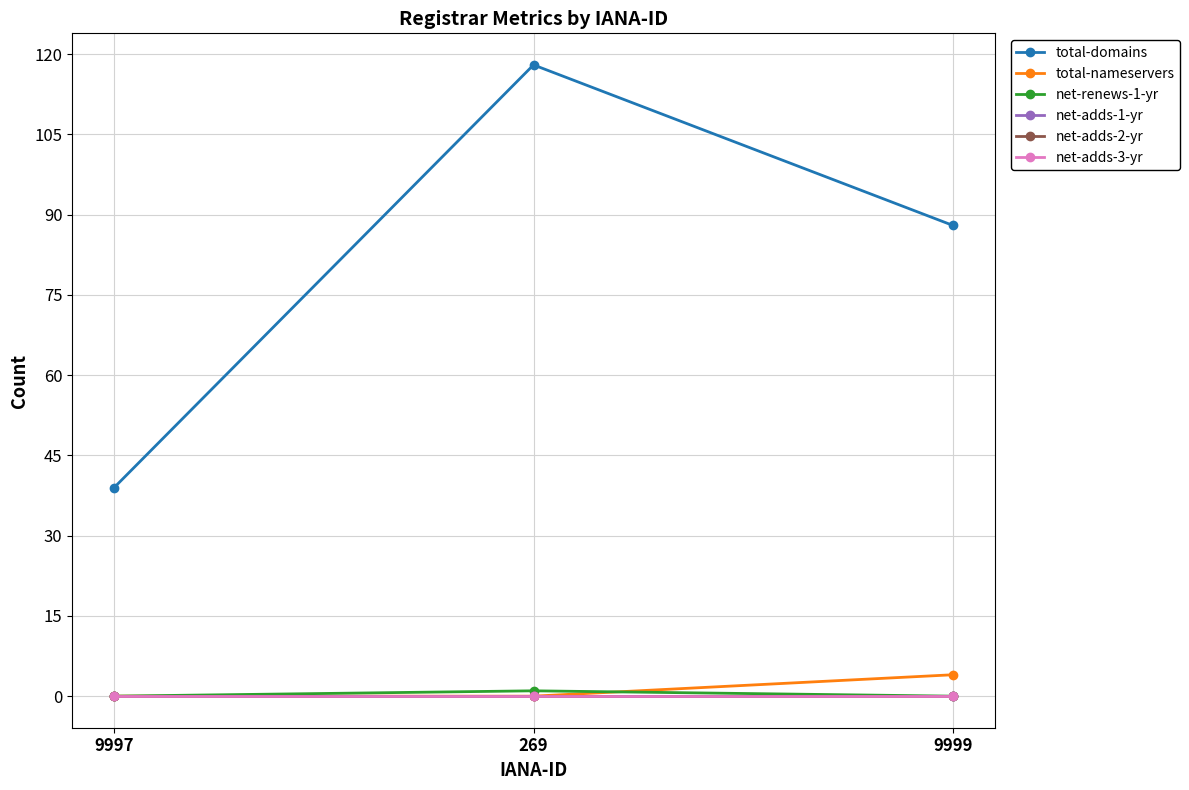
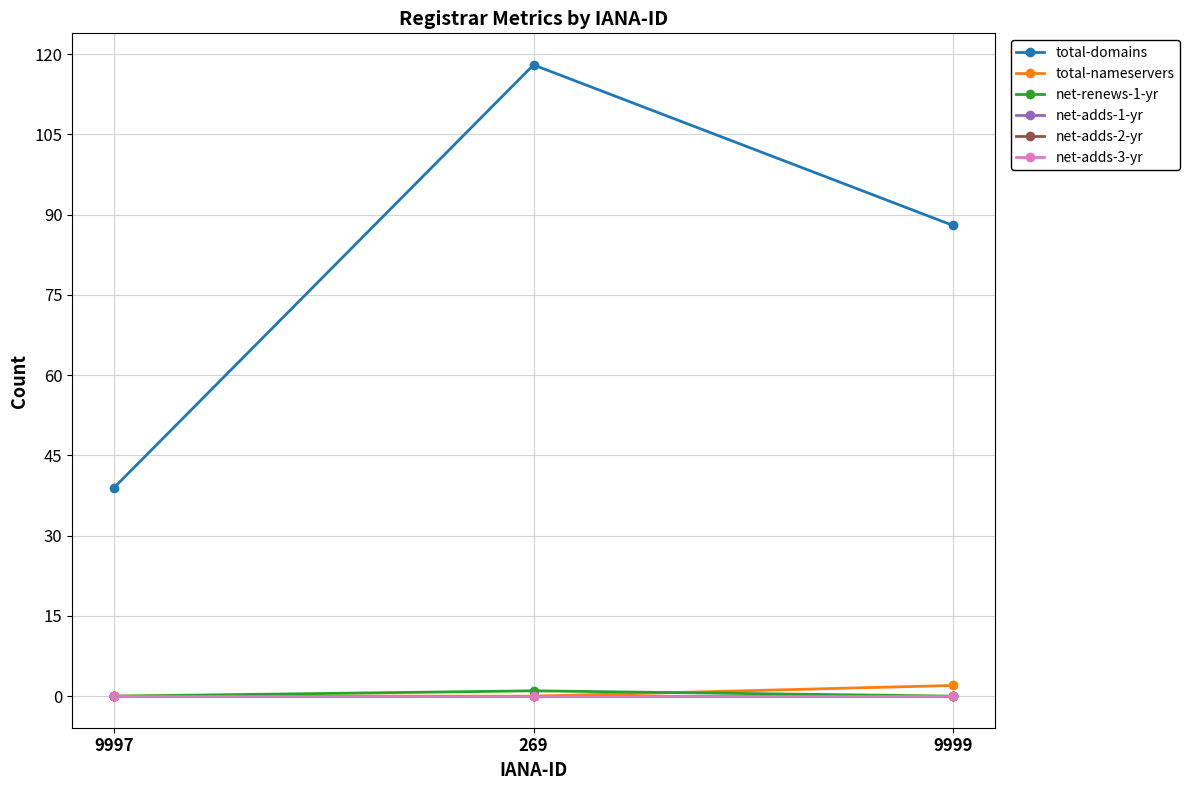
  {
    "total-domains": {
      "9997": 39,
      "269": 118,
      "9999": 88
    },
    "total-nameservers": {
-     "9999": 4
+     "9999": 2
    },
    "net-renews-1-yr": {
      "269": 1
    }
  }
